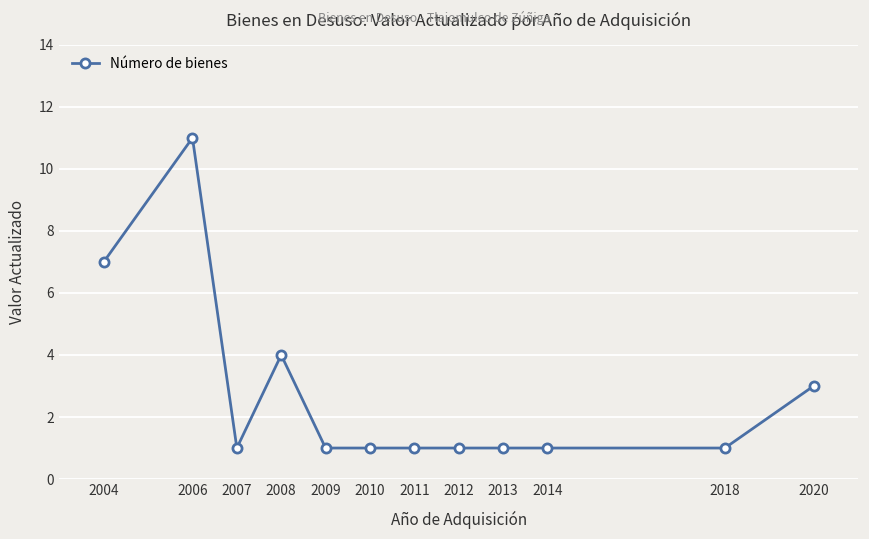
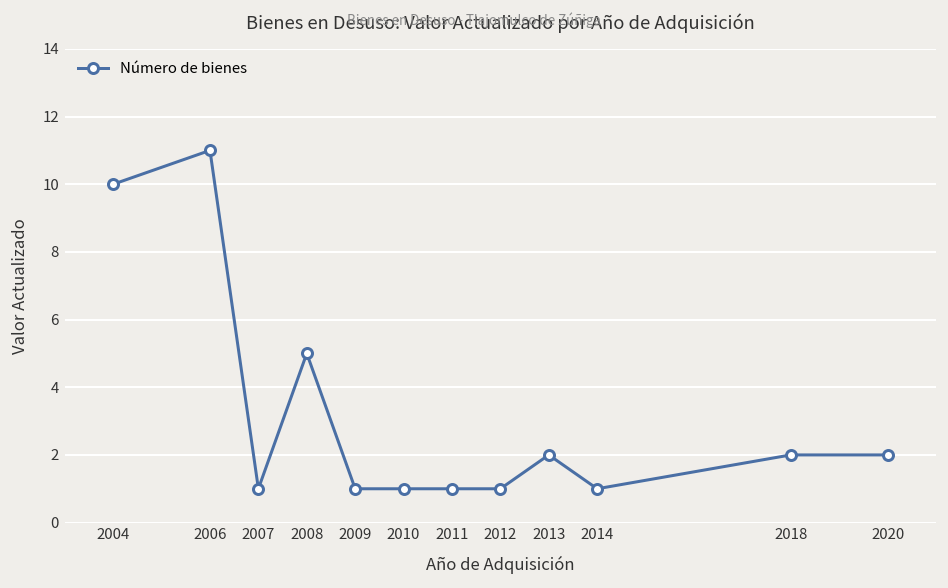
  {
-   "2004": 7,
+   "2004": 10,
    "2006": 11,
    "2007": 1,
-   "2008": 4,
+   "2008": 5,
    "2009": 1,
    "2010": 1,
    "2011": 1,
    "2012": 1,
-   "2013": 1,
+   "2013": 2,
    "2014": 1,
-   "2018": 1,
-   "2020": 3
+   "2018": 2,
+   "2020": 2
  }
